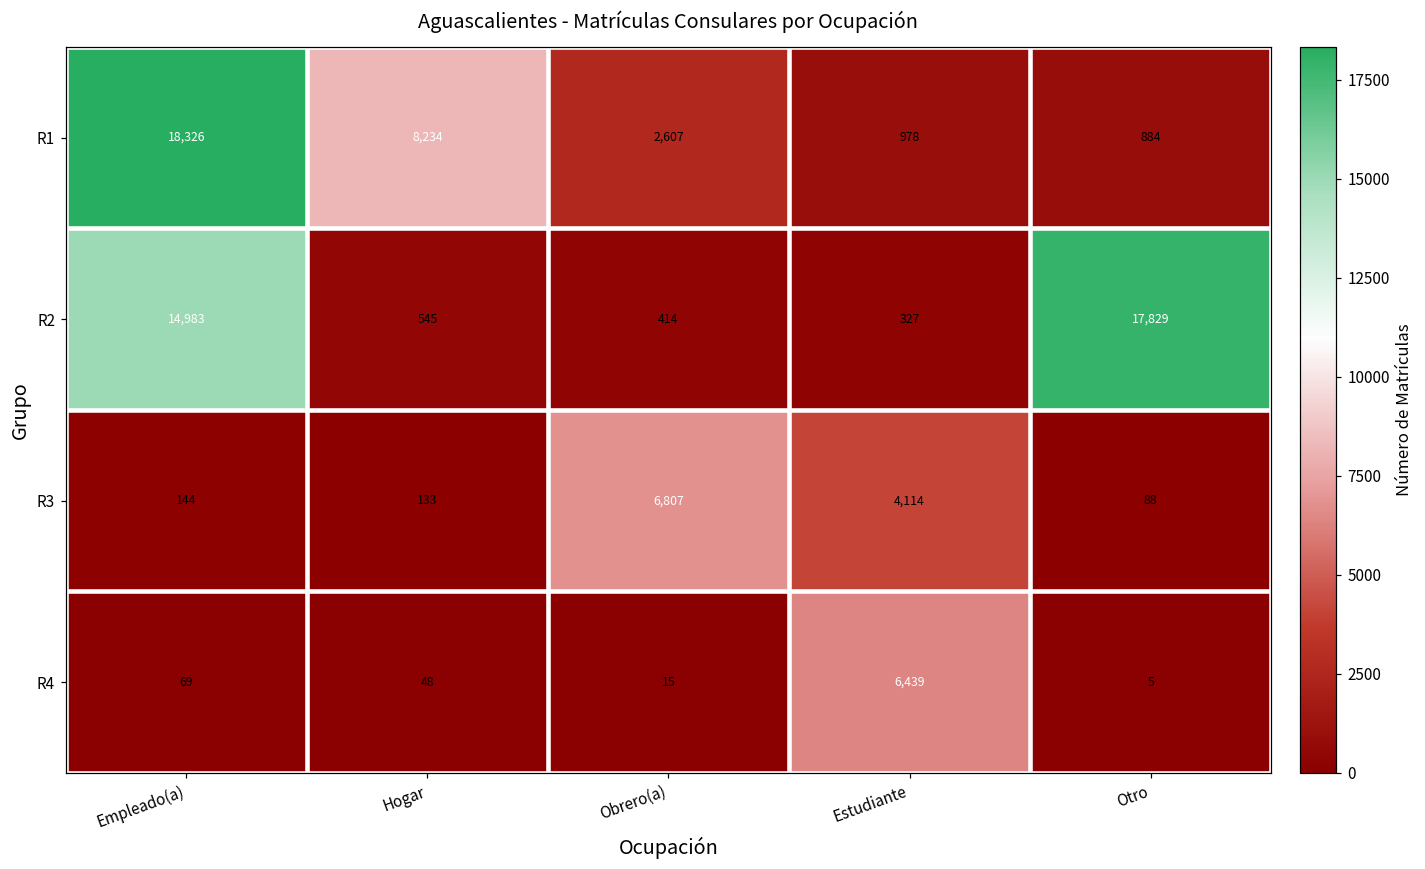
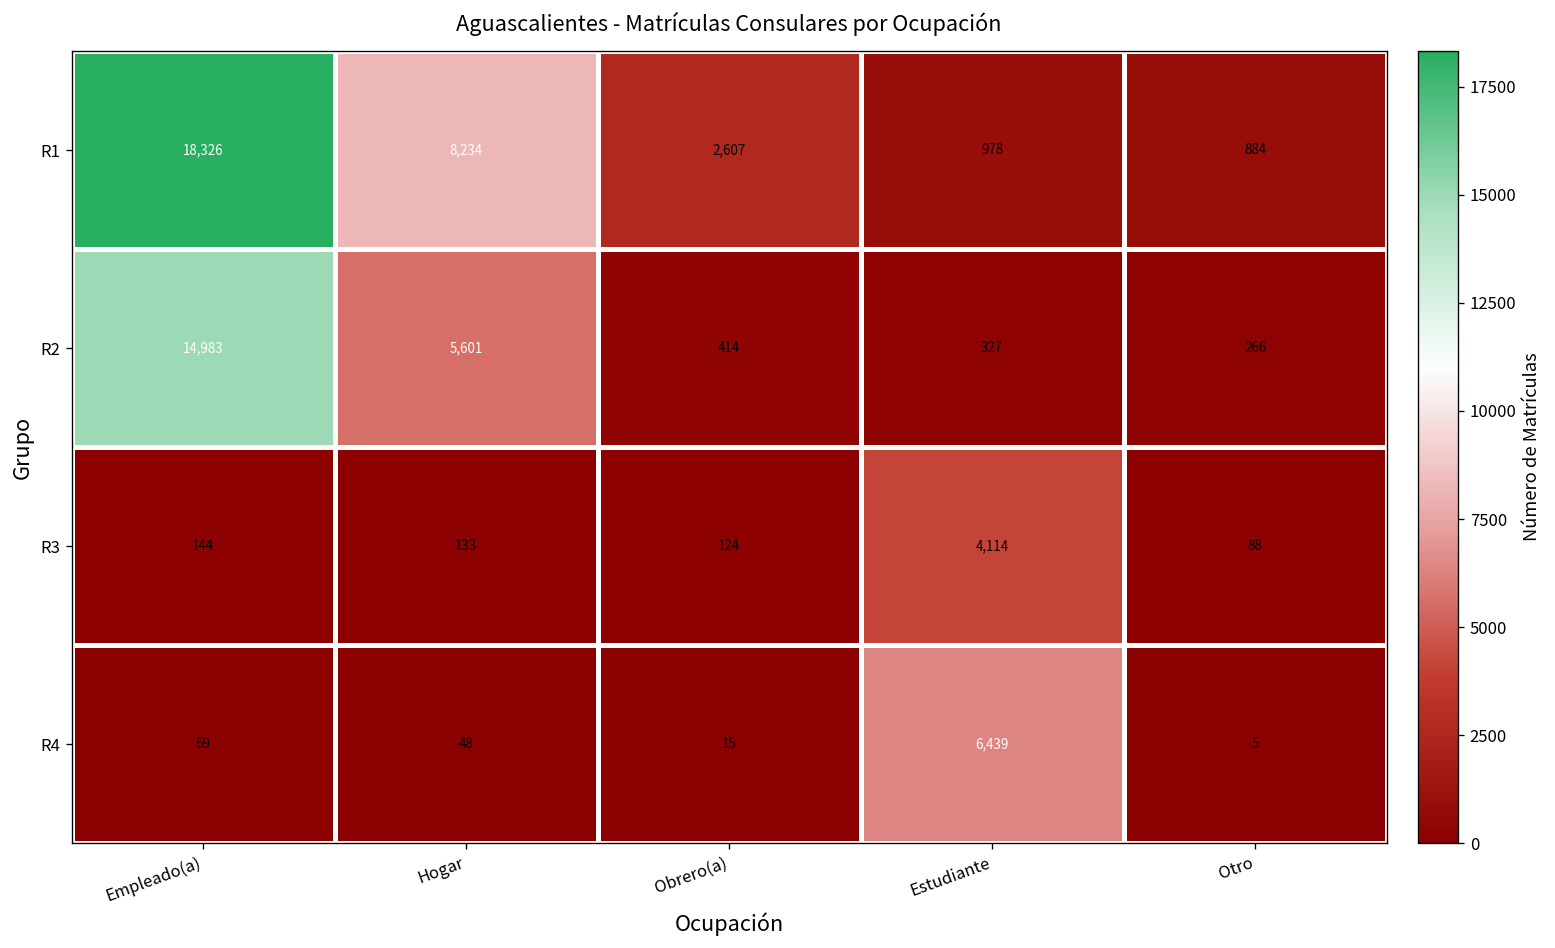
  {
    "R1": {
      "Empleado(a)": "18,326",
      "Hogar": "8,234",
      "Obrero(a)": "2,607",
      "Estudiante": "978",
      "Otro": "884"
    },
    "R2": {
      "Empleado(a)": "14,983",
-     "Hogar": "545",
+     "Hogar": "5,601",
      "Obrero(a)": "414",
      "Estudiante": "327",
-     "Otro": "17,829"
+     "Otro": "266"
    },
    "R3": {
      "Empleado(a)": "144",
      "Hogar": "133",
-     "Obrero(a)": "6,807",
+     "Obrero(a)": "124",
      "Estudiante": "4,114",
      "Otro": "88"
    },
    "R4": {
      "Empleado(a)": "69",
      "Hogar": "48",
      "Obrero(a)": "15",
      "Estudiante": "6,439",
      "Otro": "5"
    }
  }
